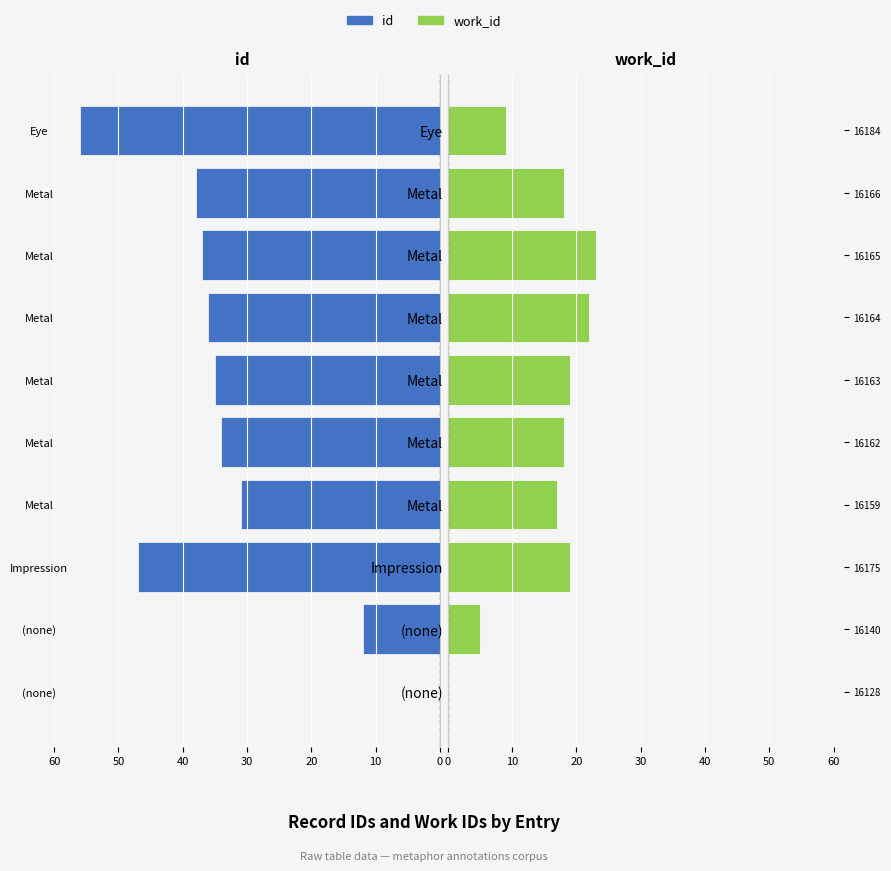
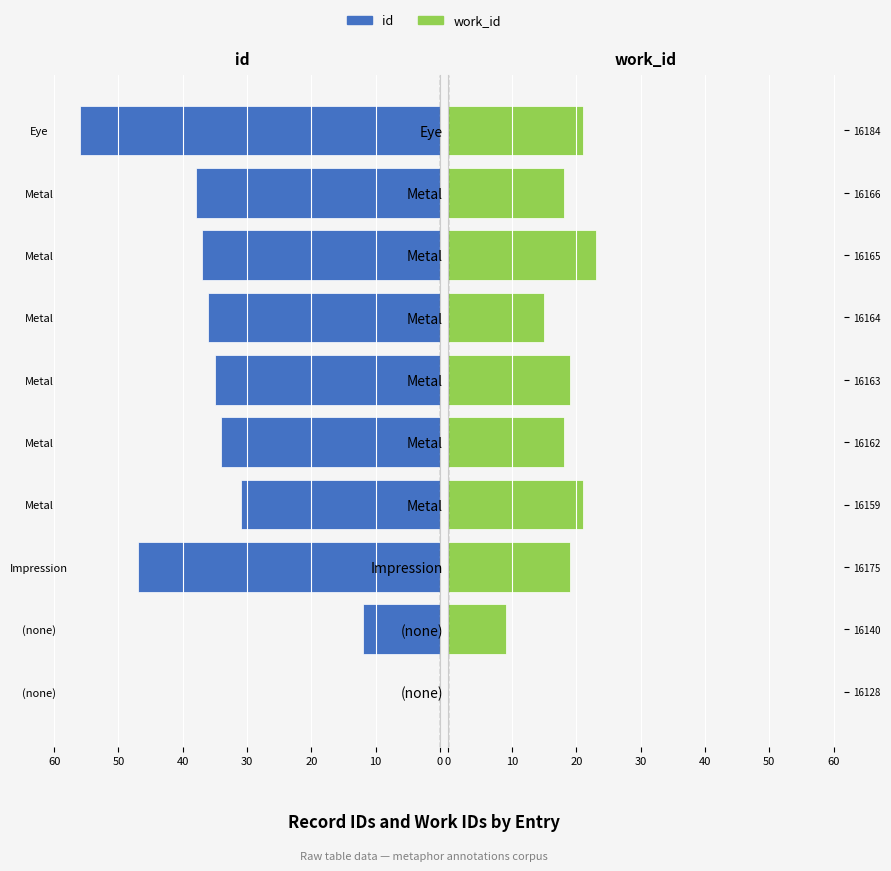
  {
    "id": {
      "Eye": 56,
      "Impression": 47
    },
    "work_id": {
-     "16184": 9,
+     "16184": 21,
      "16166": 18,
      "16165": 23,
-     "16164": 22,
+     "16164": 15,
      "16163": 19,
      "16162": 18,
-     "16159": 17,
+     "16159": 21,
      "16175": 19,
-     "16140": 5,
+     "16140": 9,
      "16128": 0
    }
  }
